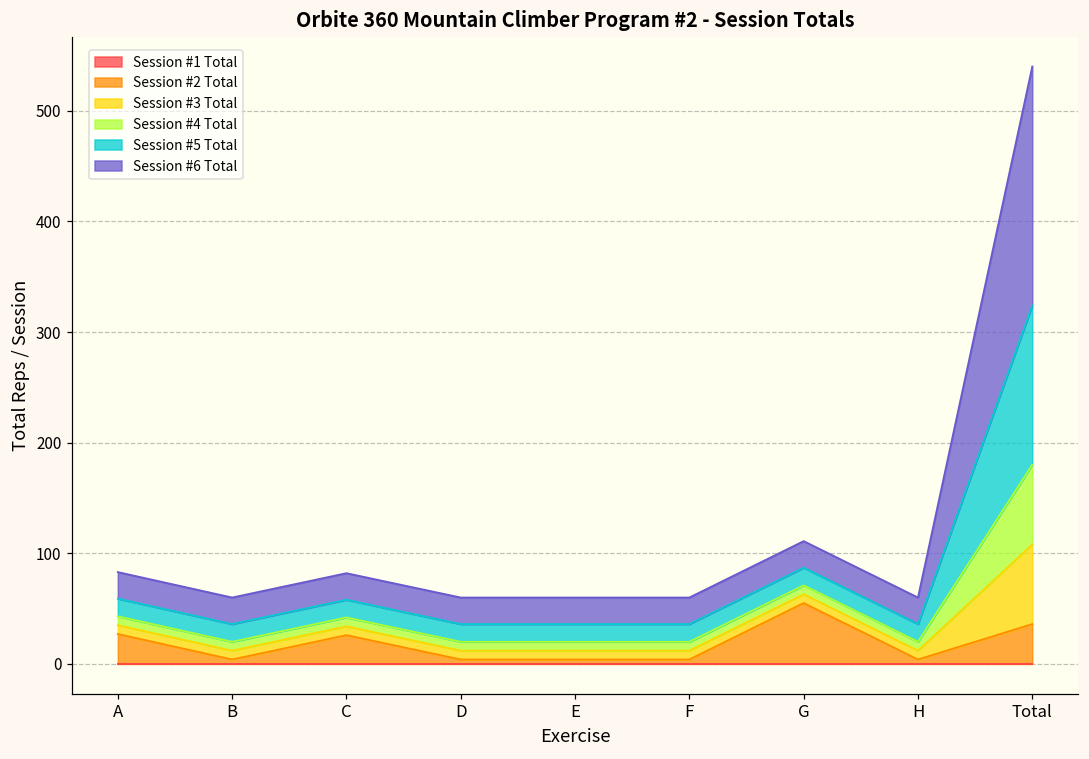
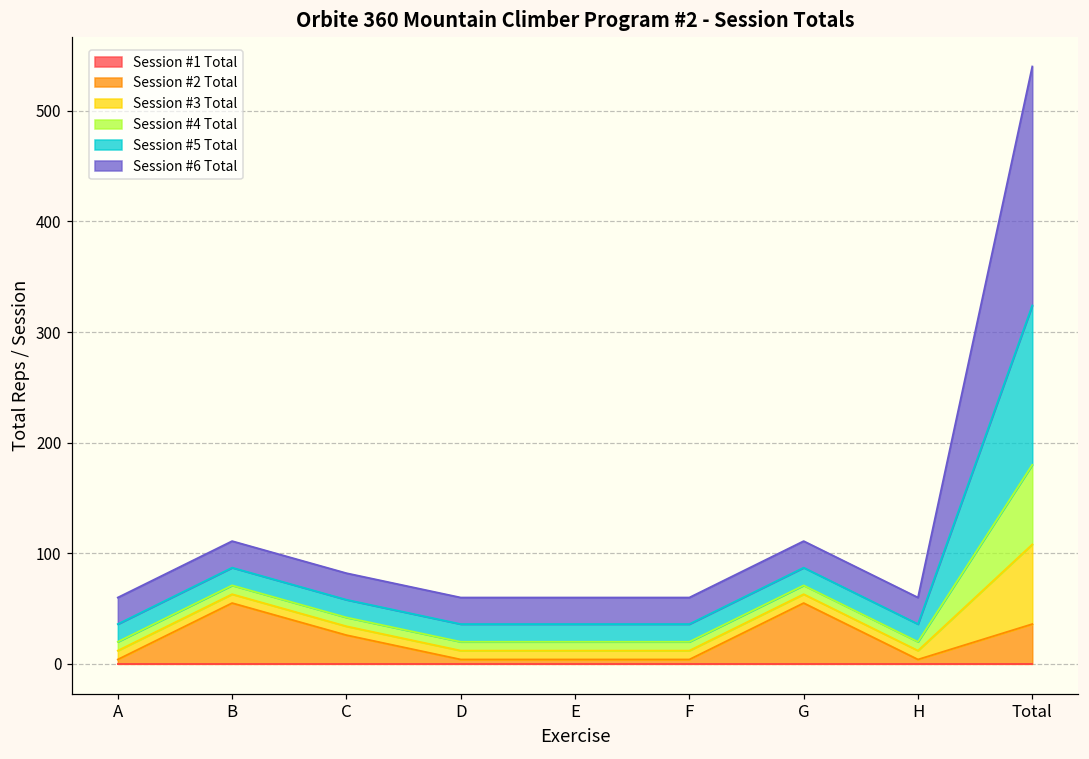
  {
    "Session #1 Total": {
      "A": 0,
      "B": 0,
      "C": 0,
      "D": 0,
      "E": 0,
      "F": 0,
      "G": 0,
      "H": 0,
      "Total": 0
    },
    "Session #2 Total": {
-     "A": 27,
-     "B": 4,
+     "A": 4,
+     "B": 55,
      "C": 26,
      "D": 4,
      "E": 4,
      "F": 4,
      "G": 55,
      "H": 4,
      "Total": 36
    },
    "Session #3 Total": {
      "A": 8,
      "B": 8,
      "C": 8,
      "D": 8,
      "E": 8,
      "F": 8,
      "G": 8,
      "H": 8,
      "Total": 72
    },
    "Session #4 Total": {
      "A": 8,
      "B": 8,
      "C": 8,
      "D": 8,
      "E": 8,
      "F": 8,
      "G": 8,
      "H": 8,
      "Total": 72
    },
    "Session #5 Total": {
      "A": 16,
      "B": 16,
      "C": 16,
      "D": 16,
      "E": 16,
      "F": 16,
      "G": 16,
      "H": 16,
      "Total": 144
    },
    "Session #6 Total": {
      "A": 24,
      "B": 24,
      "C": 24,
      "D": 24,
      "E": 24,
      "F": 24,
      "G": 24,
      "H": 24,
      "Total": 216
    }
  }
